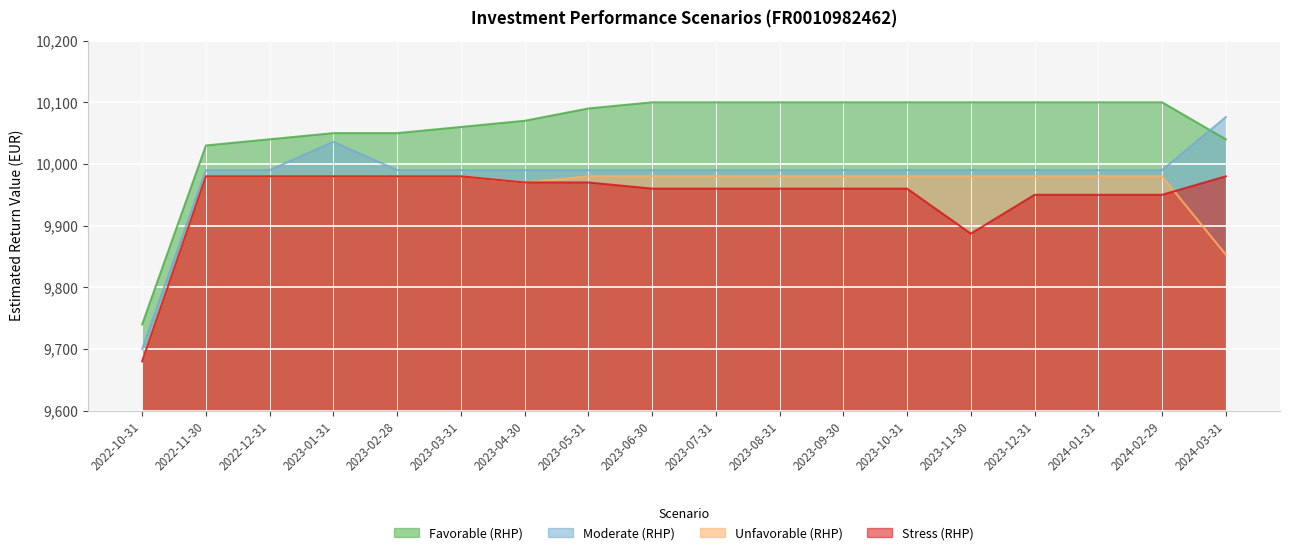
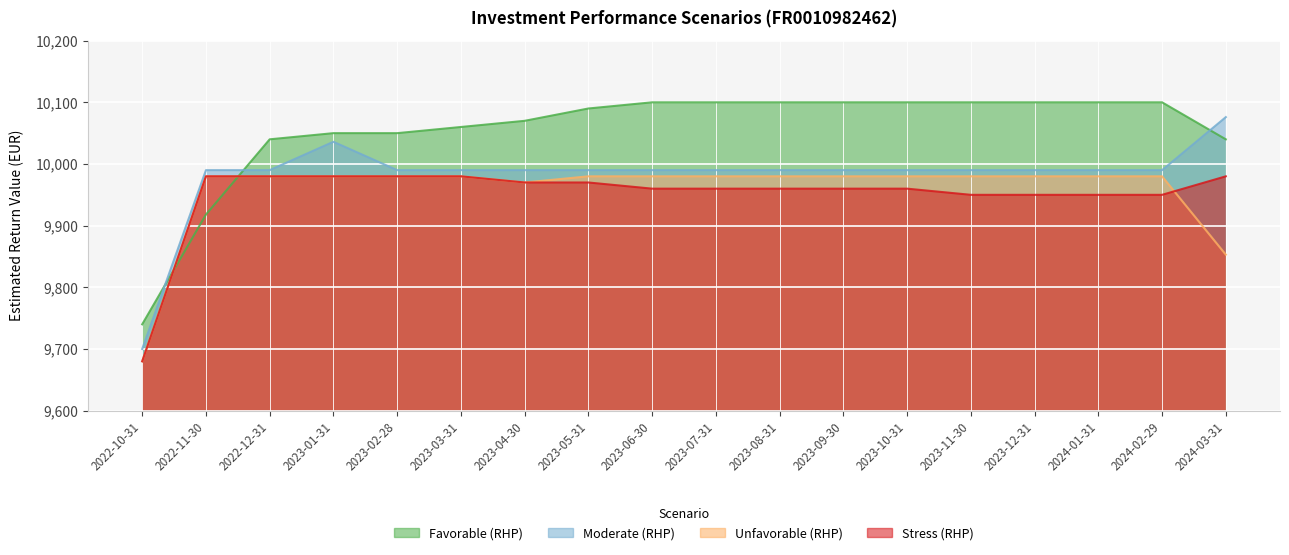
  {
    "Favorable (RHP)": {
      "2022-10-31": "9,740",
-     "2022-11-30": "10,030",
+     "2022-11-30": "9,920",
      "2022-12-31": "10,040",
      "2023-01-31": "10,050",
      "2023-02-28": "10,050",
      "2023-03-31": "10,060",
      "2023-04-30": "10,070",
      "2023-05-31": "10,090",
      "2023-06-30": "10,100",
      "2023-07-31": "10,100",
      "2023-08-31": "10,100",
      "2023-09-30": "10,100",
      "2023-10-31": "10,100",
      "2023-11-30": "10,100",
      "2023-12-31": "10,100",
      "2024-01-31": "10,100",
      "2024-02-29": "10,100",
      "2024-03-31": "10,040"
    },
    "Moderate (RHP)": {
      "2022-10-31": "9,700",
      "2022-11-30": "9,990",
      "2022-12-31": "9,990",
      "2023-01-31": "10,040",
      "2023-02-28": "9,990",
      "2023-03-31": "9,990",
      "2023-04-30": "9,990",
      "2023-05-31": "9,990",
      "2023-06-30": "9,990",
      "2023-07-31": "9,990",
      "2023-08-31": "9,990",
      "2023-09-30": "9,990",
      "2023-10-31": "9,990",
      "2023-11-30": "9,990",
      "2023-12-31": "9,990",
      "2024-01-31": "9,990",
      "2024-02-29": "9,990",
      "2024-03-31": "10,080"
    },
    "Unfavorable (RHP)": {
      "2023-05-31": "9,980",
      "2023-06-30": "9,980",
      "2023-07-31": "9,980",
      "2023-08-31": "9,980",
      "2023-09-30": "9,980",
      "2023-10-31": "9,980",
      "2023-11-30": "9,980",
      "2023-12-31": "9,980",
      "2024-01-31": "9,980",
      "2024-02-29": "9,980",
      "2024-03-31": "9,850"
    },
    "Stress (RHP)": {
      "2023-05-31": "9,970",
      "2023-06-30": "9,960",
      "2023-07-31": "9,960",
      "2023-08-31": "9,960",
      "2023-09-30": "9,960",
      "2023-10-31": "9,960",
-     "2023-11-30": "9,890",
+     "2023-11-30": "9,950",
      "2023-12-31": "9,950",
      "2024-01-31": "9,950",
      "2024-02-29": "9,950",
      "2024-03-31": "9,980"
    }
  }
